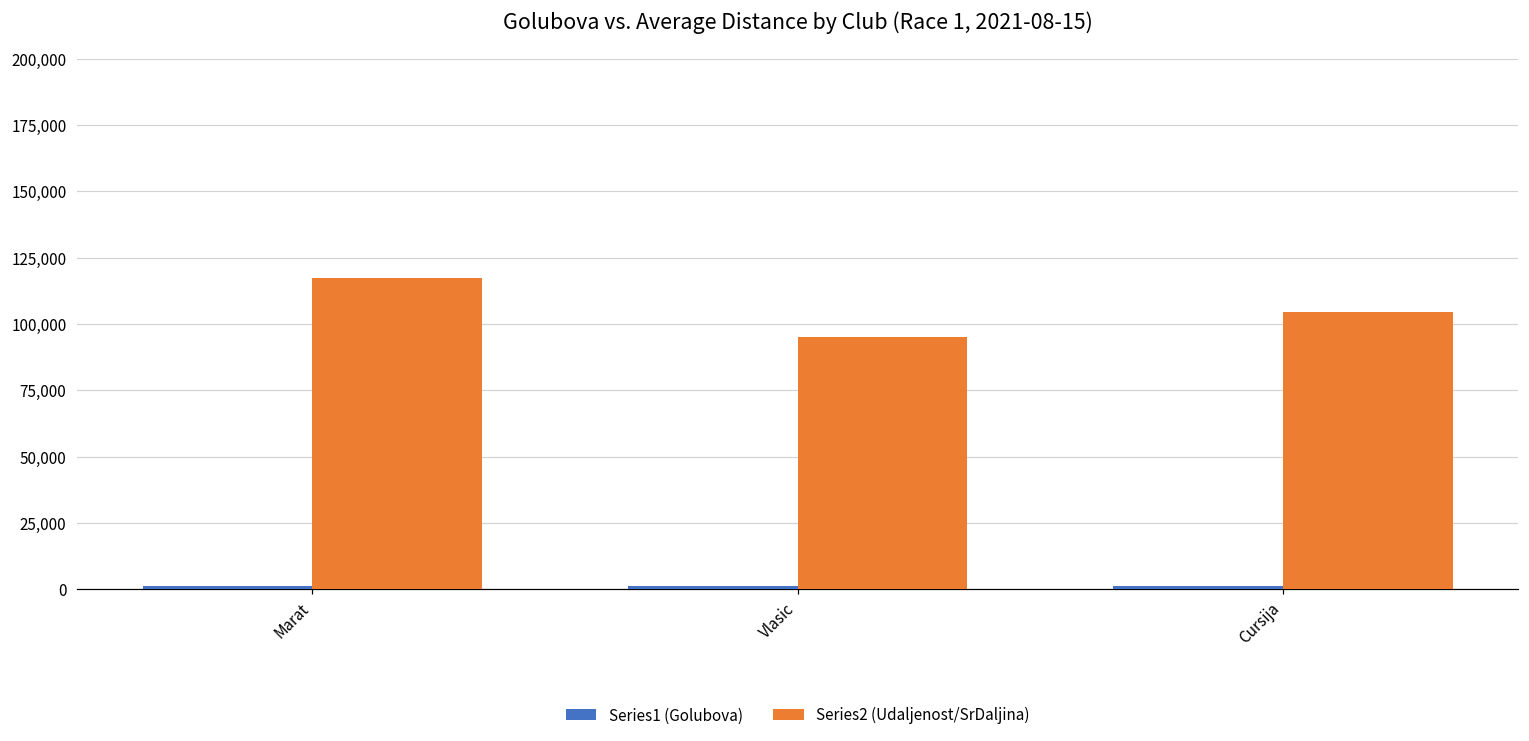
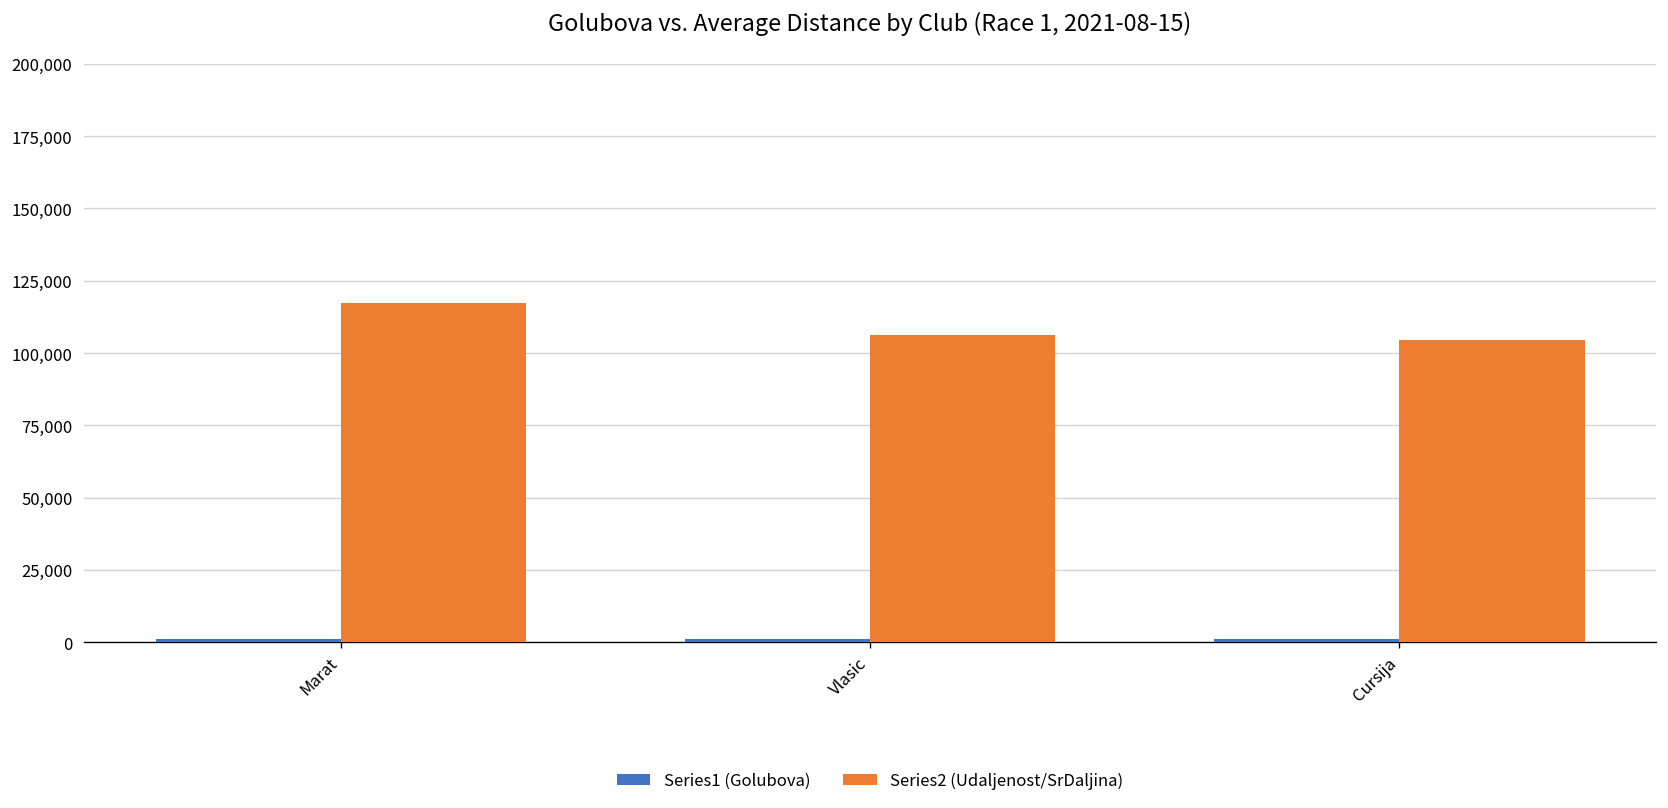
  {
    "Series1 (Golubova)": {
      "Marat": "1,000",
      "Vlasic": "1,000",
      "Cursija": "1,000"
    },
    "Series2 (Udaljenost/SrDaljina)": {
      "Marat": "117,000",
-     "Vlasic": "95,000",
+     "Vlasic": "106,000",
      "Cursija": "104,000"
    }
  }
